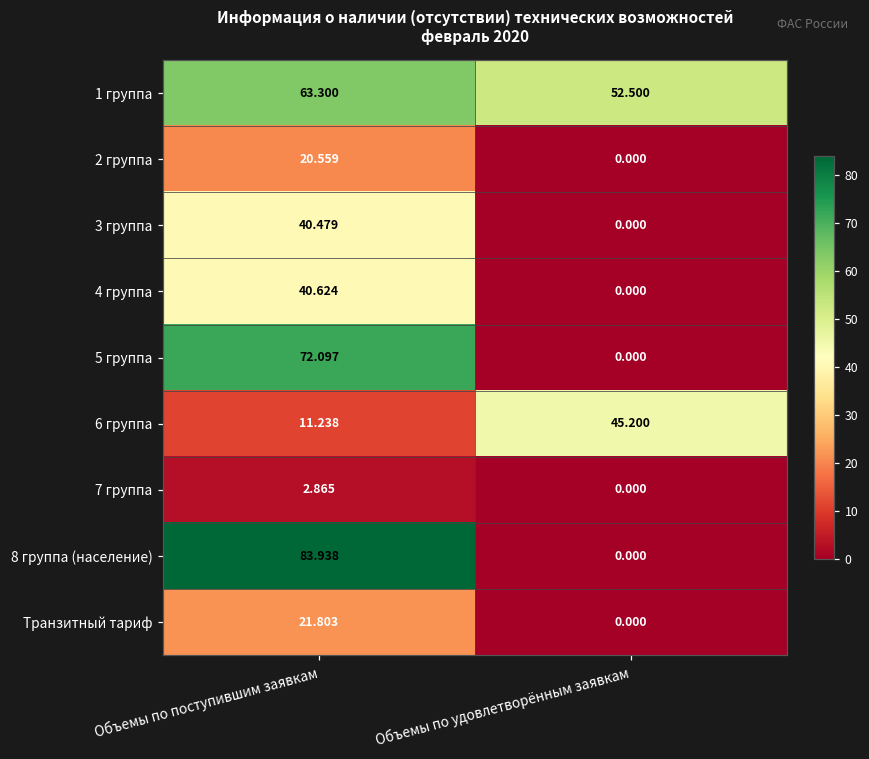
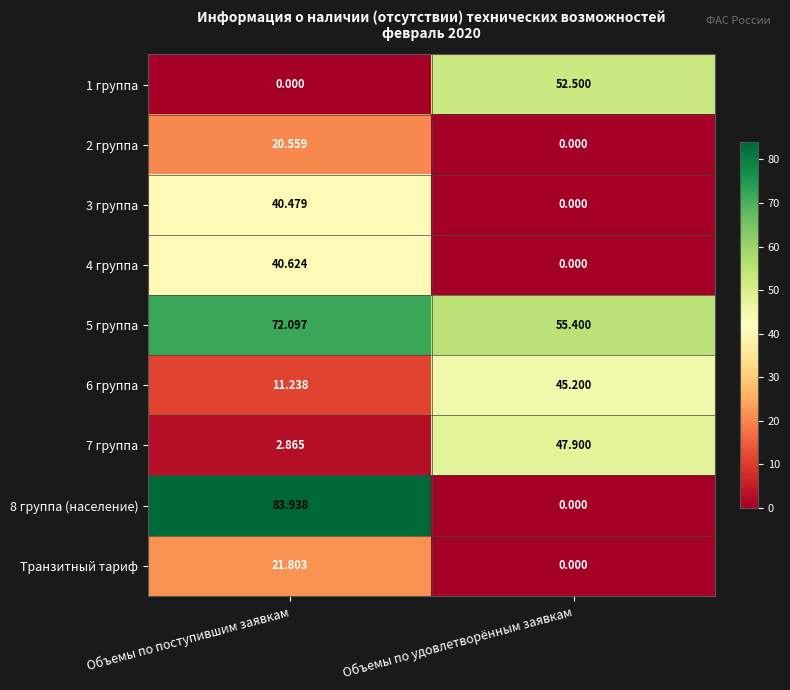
  {
    "1 группа": {
-     "Объемы по поступившим заявкам": 63.300,
+     "Объемы по поступившим заявкам": 0.000,
      "Объемы по удовлетворённым заявкам": 52.500
    },
    "2 группа": {
      "Объемы по поступившим заявкам": 20.559,
      "Объемы по удовлетворённым заявкам": 0.000
    },
    "3 группа": {
      "Объемы по поступившим заявкам": 40.479,
      "Объемы по удовлетворённым заявкам": 0.000
    },
    "4 группа": {
      "Объемы по поступившим заявкам": 40.624,
      "Объемы по удовлетворённым заявкам": 0.000
    },
    "5 группа": {
      "Объемы по поступившим заявкам": 72.097,
-     "Объемы по удовлетворённым заявкам": 0.000
+     "Объемы по удовлетворённым заявкам": 55.400
    },
    "6 группа": {
      "Объемы по поступившим заявкам": 11.238,
      "Объемы по удовлетворённым заявкам": 45.200
    },
    "7 группа": {
      "Объемы по поступившим заявкам": 2.865,
-     "Объемы по удовлетворённым заявкам": 0.000
+     "Объемы по удовлетворённым заявкам": 47.900
    },
    "8 группа (население)": {
      "Объемы по поступившим заявкам": 83.938,
      "Объемы по удовлетворённым заявкам": 0.000
    },
    "Транзитный тариф": {
      "Объемы по поступившим заявкам": 21.803,
      "Объемы по удовлетворённым заявкам": 0.000
    }
  }
